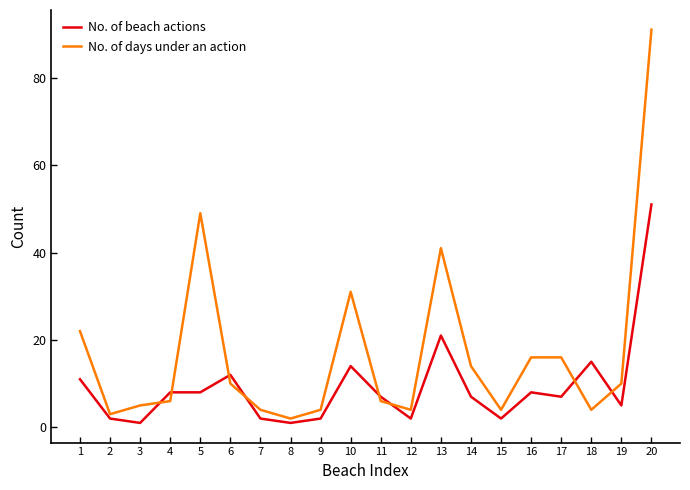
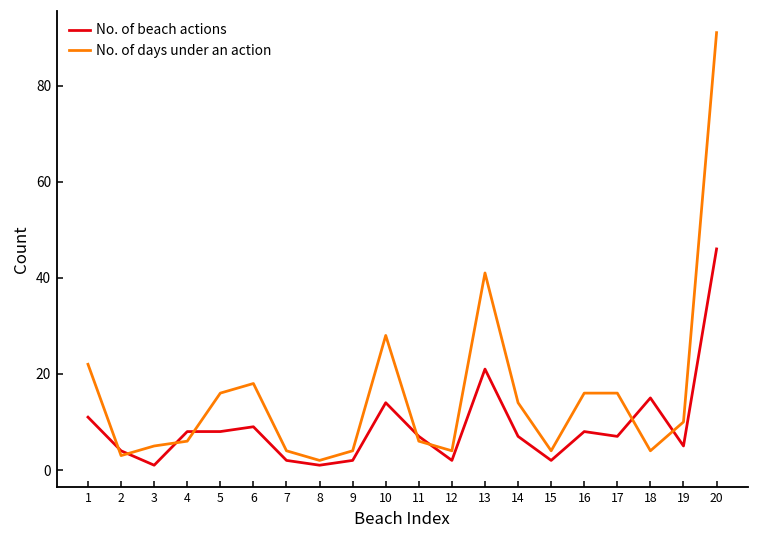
  {
    "No. of beach actions": {
      "1": 11,
-     "2": 2,
+     "2": 4,
      "3": 1,
      "4": 8,
      "5": 8,
-     "6": 12,
+     "6": 9,
      "7": 2,
      "8": 1,
      "9": 2,
      "10": 14,
      "11": 7,
      "12": 2,
      "13": 21,
      "14": 7,
      "15": 2,
      "16": 8,
      "17": 7,
      "18": 15,
      "19": 5,
-     "20": 51
+     "20": 46
    },
    "No. of days under an action": {
      "1": 22,
      "2": 3,
      "3": 5,
      "4": 6,
-     "5": 49,
-     "6": 10,
+     "5": 16,
+     "6": 18,
      "7": 4,
      "8": 2,
      "9": 4,
-     "10": 31,
+     "10": 28,
      "11": 6,
      "12": 4,
      "13": 41,
      "14": 14,
      "15": 4,
      "16": 16,
      "17": 16,
      "18": 4,
      "19": 10,
      "20": 91
    }
  }
